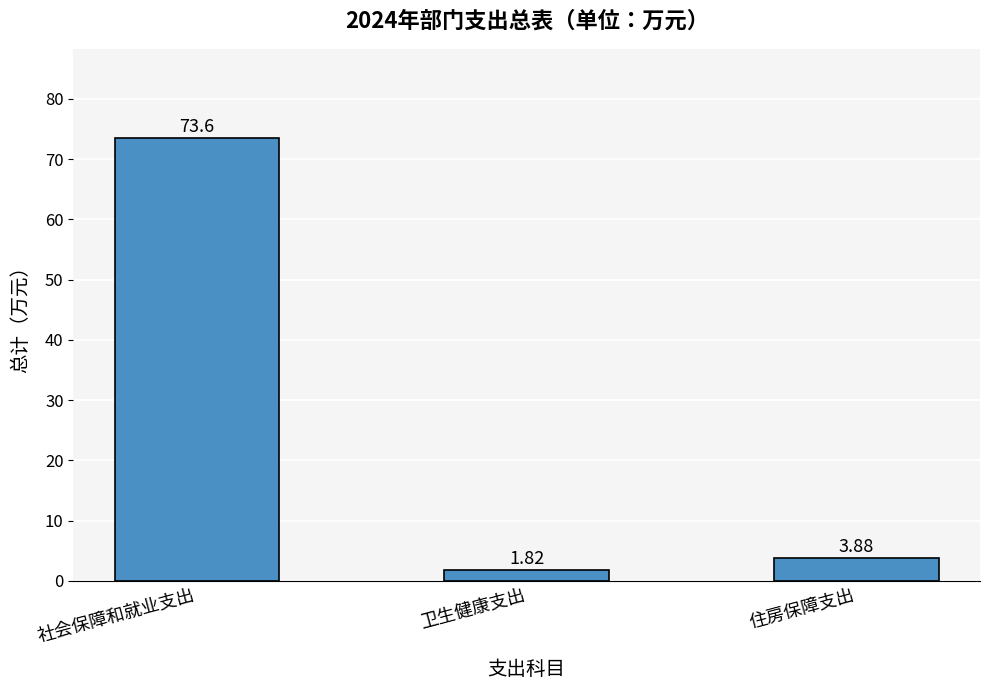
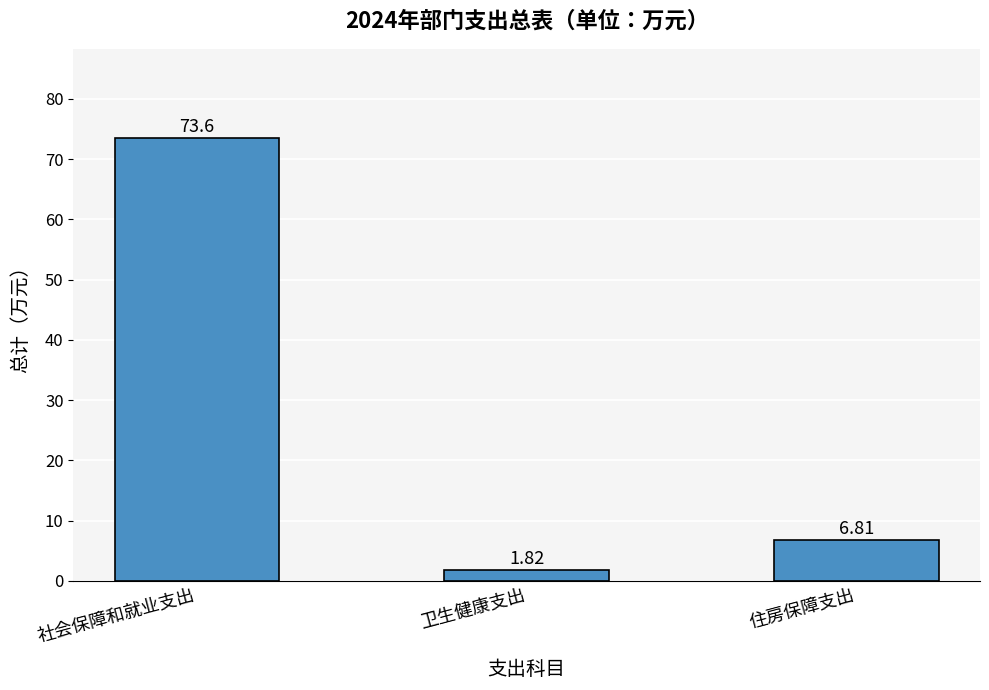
  {
    "社会保障和就业支出": 73.6,
    "卫生健康支出": 1.82,
-   "住房保障支出": 3.88
+   "住房保障支出": 6.81
  }
